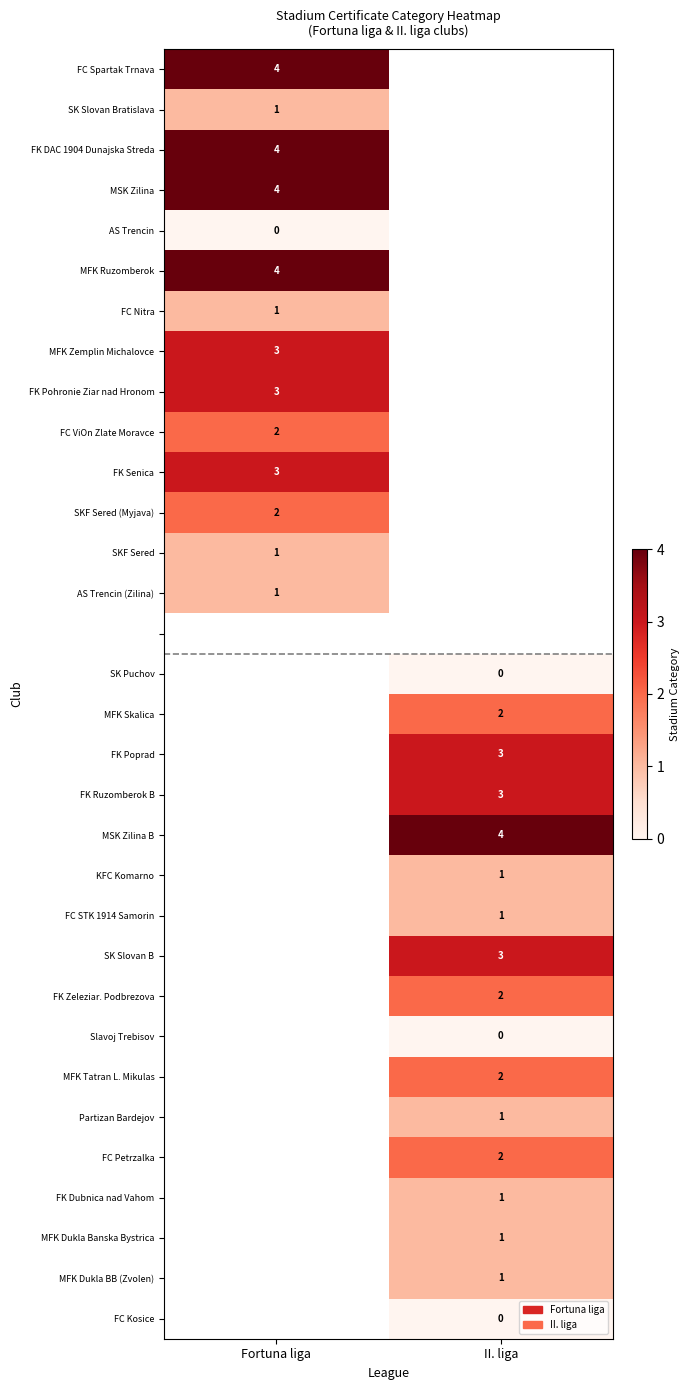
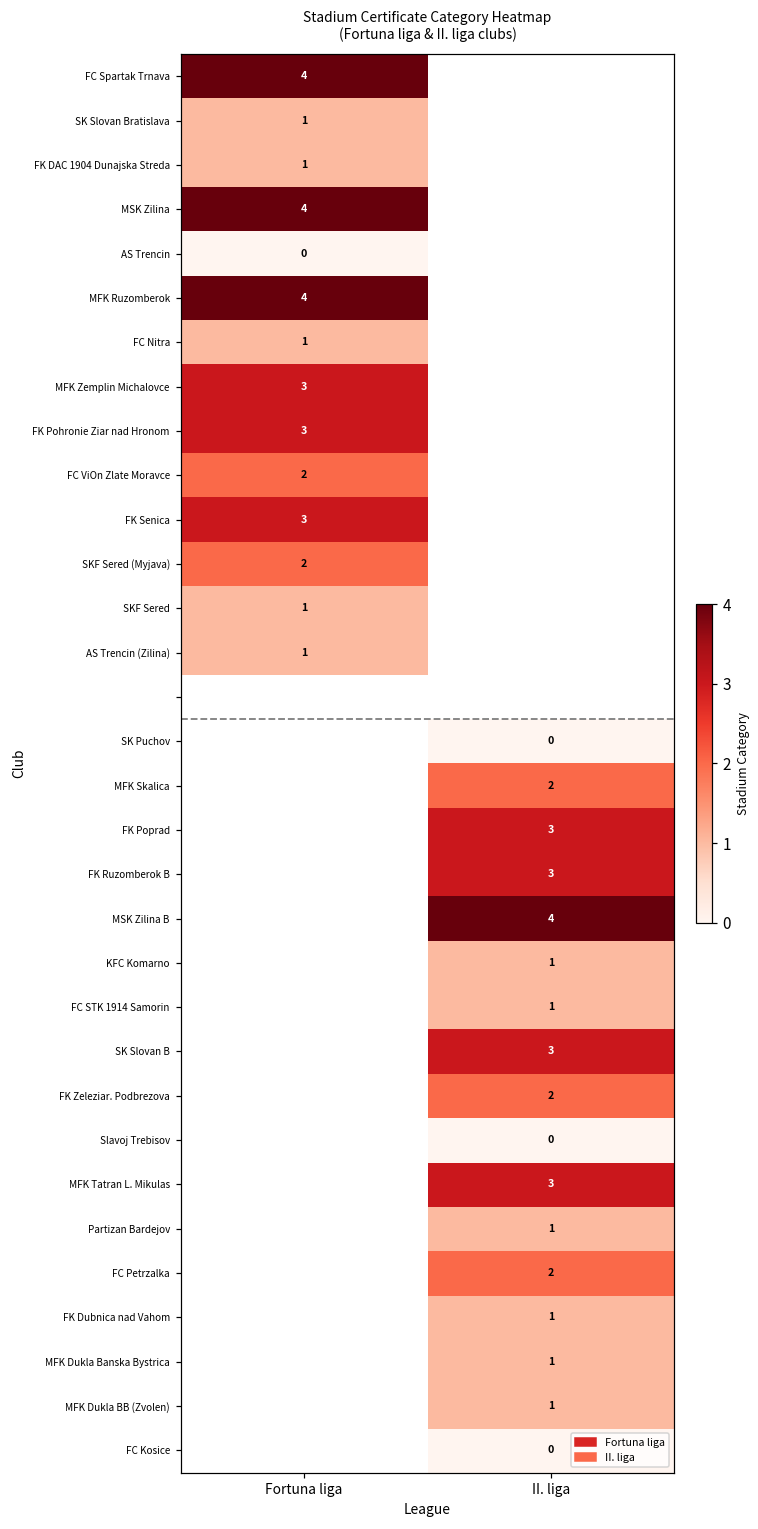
  {
    "FC Spartak Trnava": {
      "Fortuna liga": 4
    },
    "SK Slovan Bratislava": {
      "Fortuna liga": 1
    },
    "FK DAC 1904 Dunajska Streda": {
-     "Fortuna liga": 4
+     "Fortuna liga": 1
    },
    "MSK Zilina": {
      "Fortuna liga": 4
    },
    "AS Trencin": {
      "Fortuna liga": 0
    },
    "MFK Ruzomberok": {
      "Fortuna liga": 4
    },
    "FC Nitra": {
      "Fortuna liga": 1
    },
    "MFK Zemplin Michalovce": {
      "Fortuna liga": 3
    },
    "FK Pohronie Ziar nad Hronom": {
      "Fortuna liga": 3
    },
    "FC ViOn Zlate Moravce": {
      "Fortuna liga": 2
    },
    "FK Senica": {
      "Fortuna liga": 3
    },
    "SKF Sered (Myjava)": {
      "Fortuna liga": 2
    },
    "SKF Sered": {
      "Fortuna liga": 1
    },
    "AS Trencin (Zilina)": {
      "Fortuna liga": 1
    },
    "SK Puchov": {
      "II. liga": 0
    },
    "MFK Skalica": {
      "II. liga": 2
    },
    "FK Poprad": {
      "II. liga": 3
    },
    "FK Ruzomberok B": {
      "II. liga": 3
    },
    "MSK Zilina B": {
      "II. liga": 4
    },
    "KFC Komarno": {
      "II. liga": 1
    },
    "FC STK 1914 Samorin": {
      "II. liga": 1
    },
    "SK Slovan B": {
      "II. liga": 3
    },
    "FK Zeleziar. Podbrezova": {
      "II. liga": 2
    },
    "Slavoj Trebisov": {
      "II. liga": 0
    },
    "MFK Tatran L. Mikulas": {
-     "II. liga": 2
+     "II. liga": 3
    },
    "Partizan Bardejov": {
      "II. liga": 1
    },
    "FC Petrzalka": {
      "II. liga": 2
    },
    "FK Dubnica nad Vahom": {
      "II. liga": 1
    },
    "MFK Dukla Banska Bystrica": {
      "II. liga": 1
    },
    "MFK Dukla BB (Zvolen)": {
      "II. liga": 1
    },
    "FC Kosice": {
      "II. liga": 0
    }
  }
